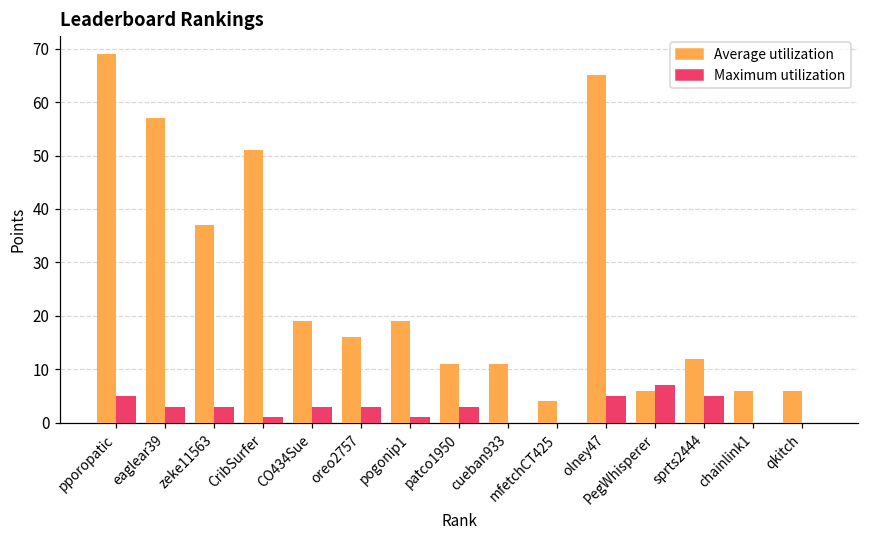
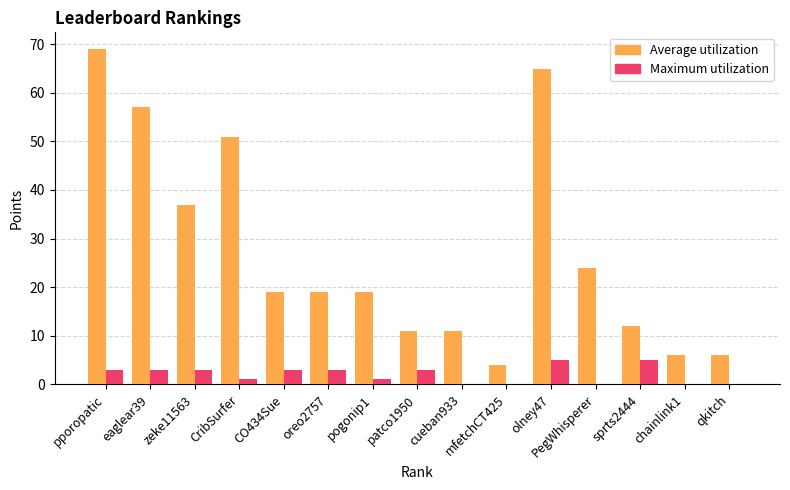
  {
    "Average utilization": {
      "pporopatic": 69,
      "eaglear39": 57,
      "zeke11563": 37,
      "CribSurfer": 51,
      "CO434Sue": 19,
-     "oreo2757": 16,
+     "oreo2757": 19,
      "pogonip1": 19,
      "patco1950": 11,
      "cueban933": 11,
      "mfetchCT425": 4,
      "olney47": 65,
-     "PegWhisperer": 6,
+     "PegWhisperer": 24,
      "sprts2444": 12,
      "chainlink1": 6,
      "qkitch": 6
    },
    "Maximum utilization": {
-     "pporopatic": 5,
+     "pporopatic": 3,
      "eaglear39": 3,
      "zeke11563": 3,
      "CribSurfer": 1,
      "CO434Sue": 3,
      "oreo2757": 3,
      "pogonip1": 1,
      "patco1950": 3,
      "cueban933": 0,
      "mfetchCT425": 0,
      "olney47": 5,
-     "PegWhisperer": 7,
+     "PegWhisperer": 0,
      "sprts2444": 5,
      "chainlink1": 0,
      "qkitch": 0
    }
  }
